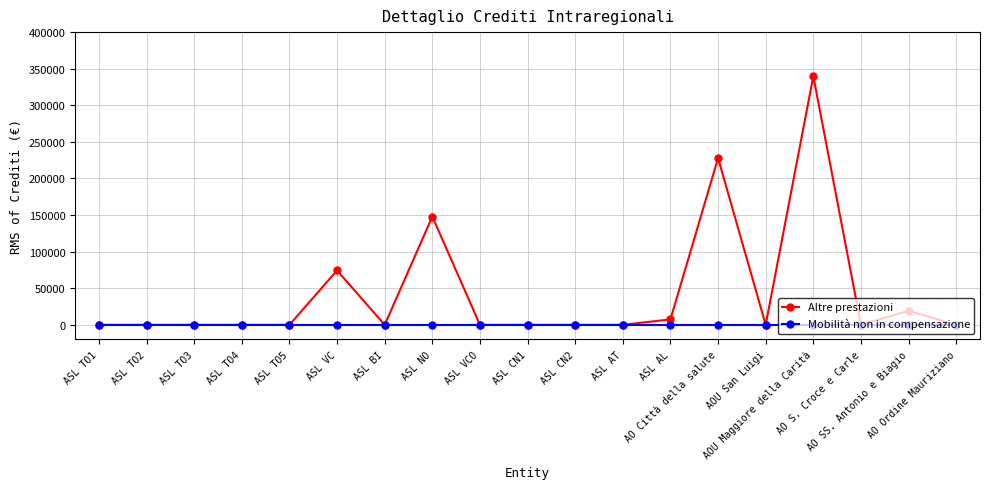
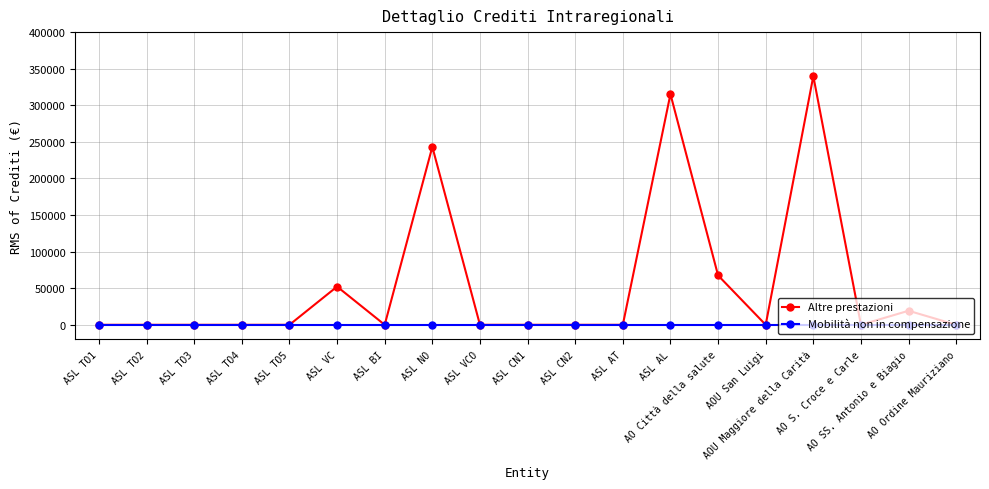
  {
    "Altre prestazioni": {
-     "ASL VC": 70000,
-     "ASL NO": 150000,
-     "ASL AL": 10000,
-     "AO Città della salute": 230000,
+     "ASL VC": 50000,
+     "ASL NO": 240000,
+     "ASL AL": 320000,
+     "AO Città della salute": 70000,
      "AOU Maggiore della Carità": 340000
    },
    "Mobilità non in compensazione": {
      "ASL VC": 0,
      "ASL NO": 0,
      "ASL AL": 0,
      "AO Città della salute": 0
    }
  }
